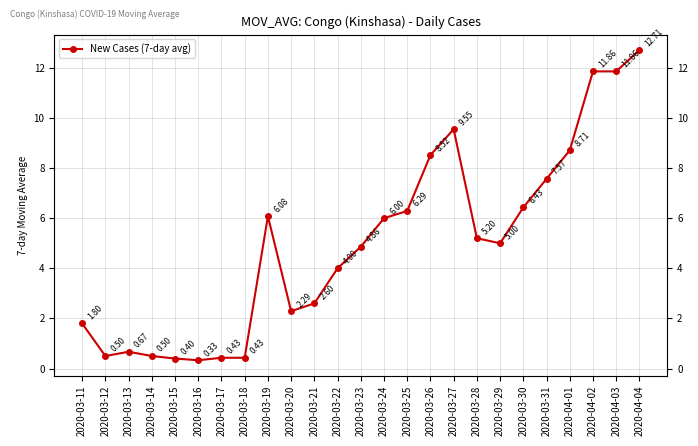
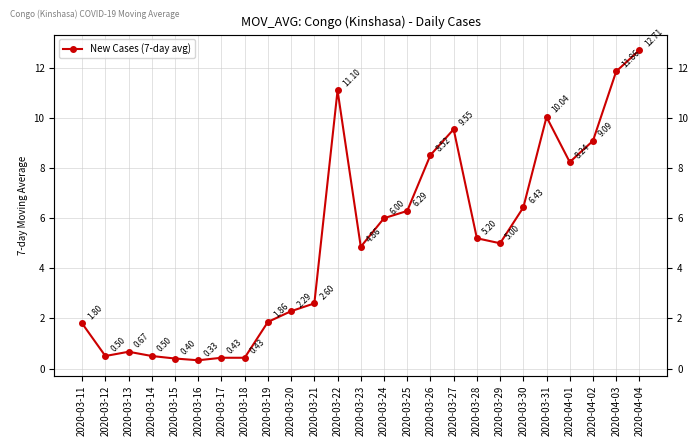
  {
    "2020-03-11": 1.80,
    "2020-03-13": 0.67,
    "2020-03-14": 0.50,
    "2020-03-15": 0.40,
    "2020-03-18": 0.43,
-   "2020-03-19": 6.08,
+   "2020-03-19": 1.86,
    "2020-03-21": 2.60,
-   "2020-03-22": 4.00,
+   "2020-03-22": 11.10,
    "2020-03-23": 4.86,
    "2020-03-25": 6.29,
    "2020-03-26": 8.52,
    "2020-03-27": 9.55,
    "2020-03-28": 5.20,
    "2020-03-29": 5.00,
    "2020-03-30": 6.43,
-   "2020-03-31": 7.57,
-   "2020-04-01": 8.71,
-   "2020-04-02": 11.86,
+   "2020-03-31": 10.04,
+   "2020-04-01": 8.24,
+   "2020-04-02": 9.09,
    "2020-04-03": 11.86,
    "2020-04-04": 12.71
  }
